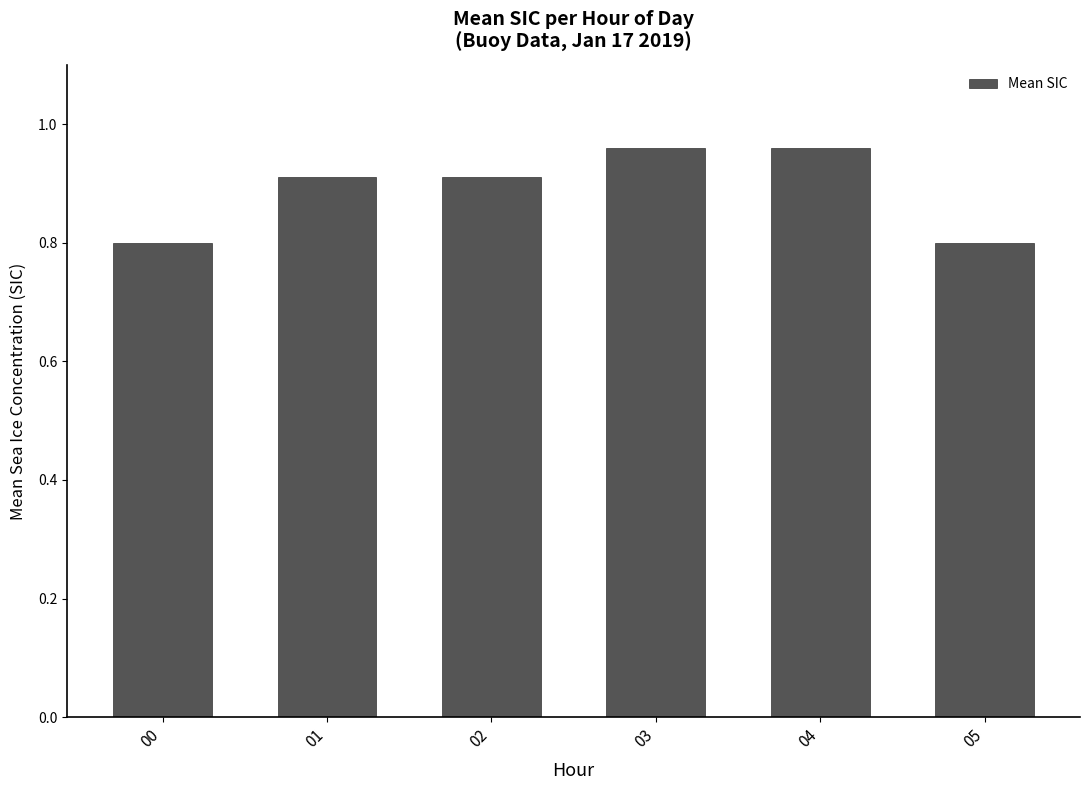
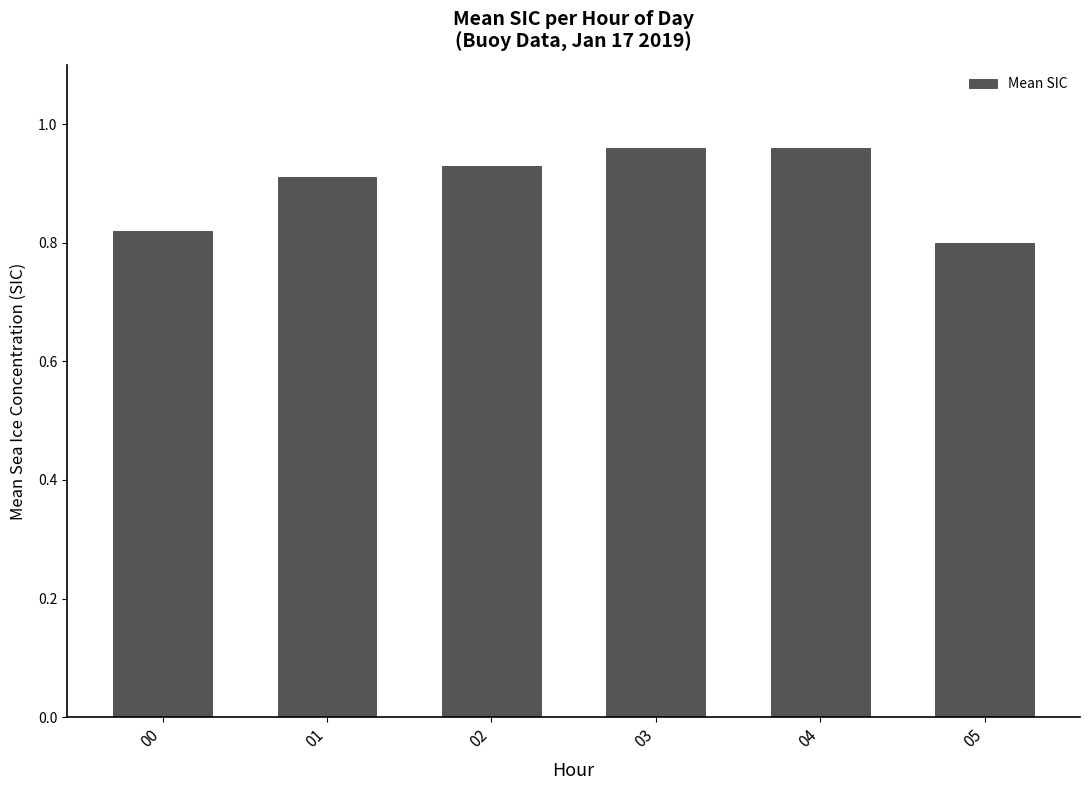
  {
-   "00": 0.80,
+   "00": 0.82,
    "01": 0.91,
-   "02": 0.91,
+   "02": 0.93,
    "03": 0.96,
    "04": 0.96,
    "05": 0.80
  }
